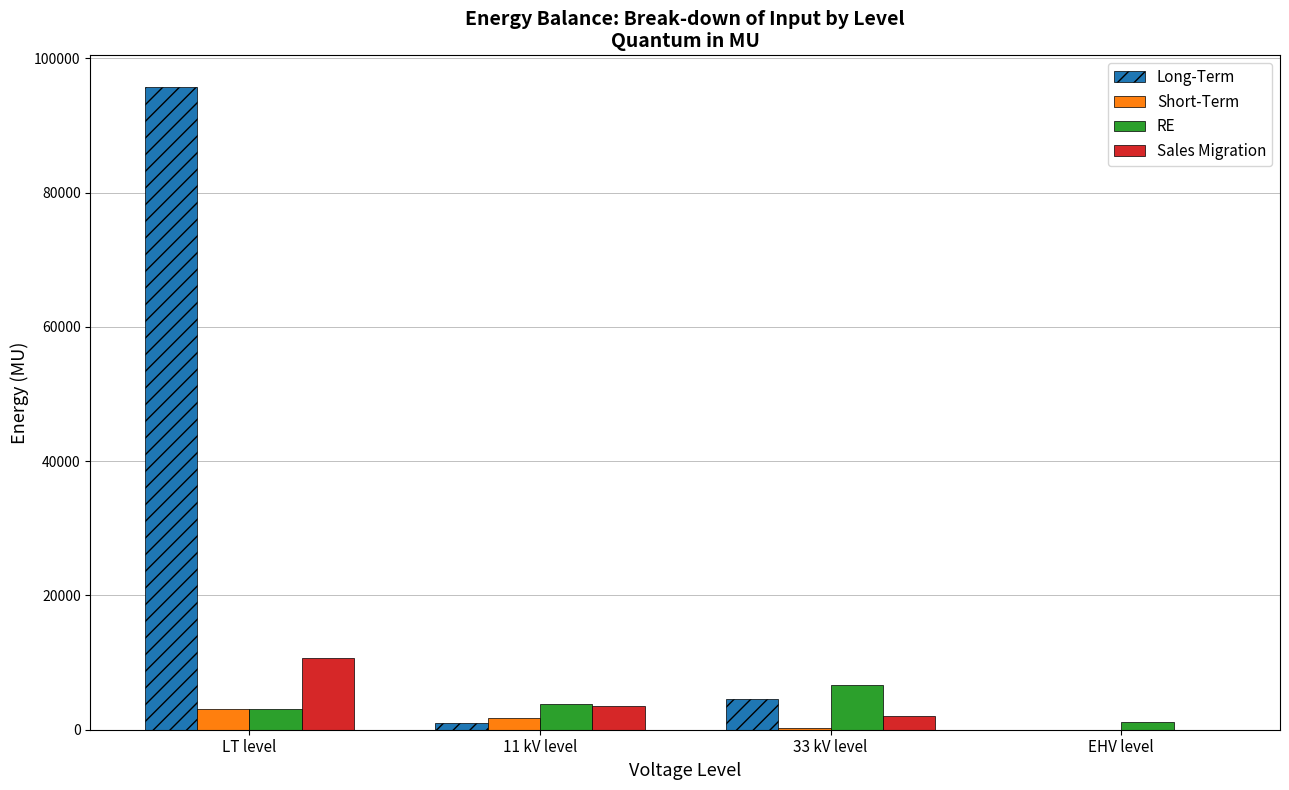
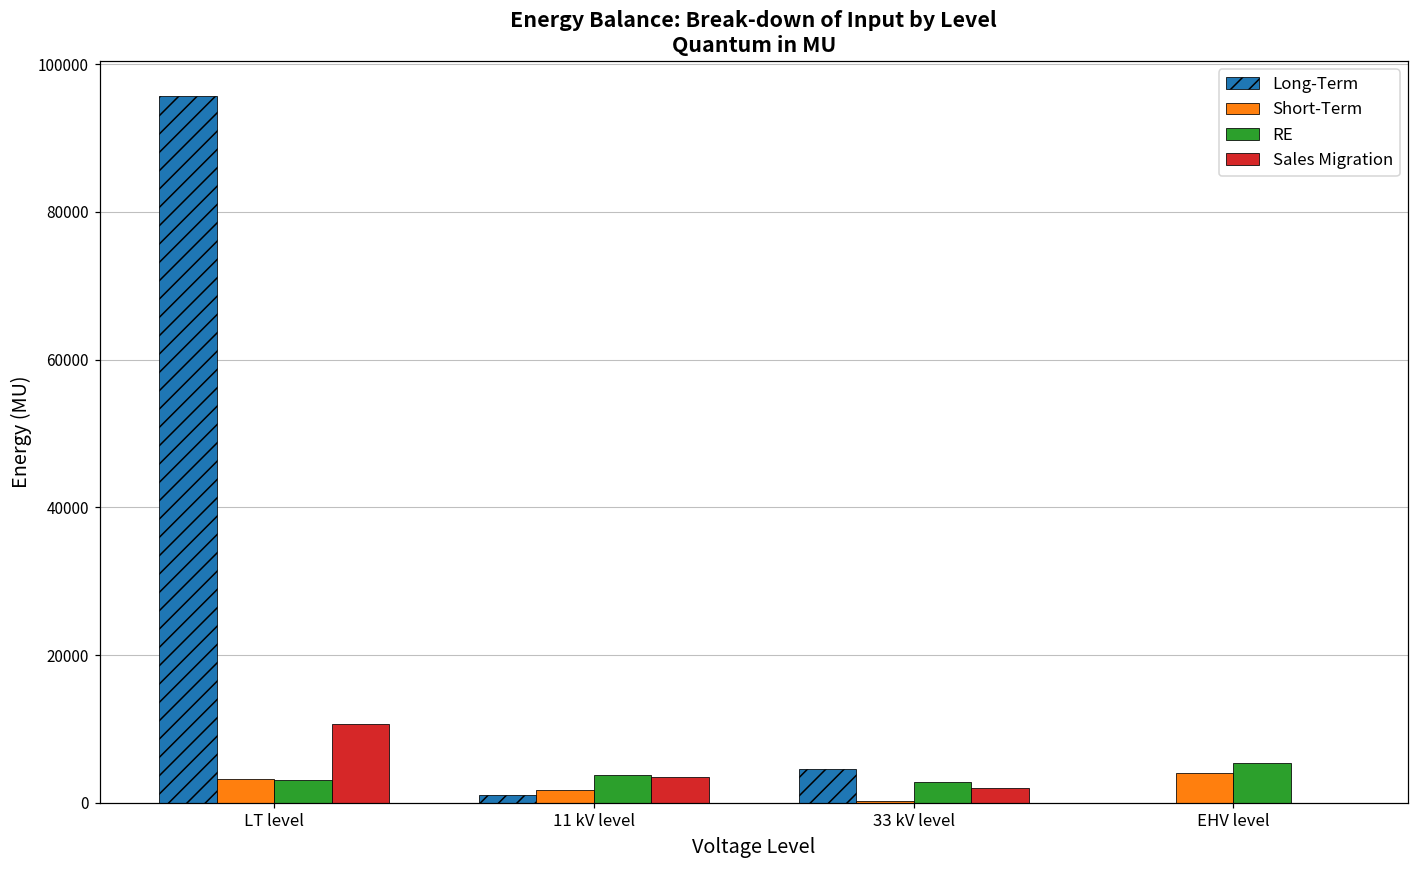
  {
    "Long-Term": {
      "LT level": 96000,
      "11 kV level": 1000,
      "33 kV level": 5000,
      "EHV level": 0
    },
    "Short-Term": {
      "LT level": 3000,
      "11 kV level": 2000,
-     "EHV level": 0
+     "EHV level": 4000
    },
    "RE": {
      "LT level": 3000,
      "11 kV level": 4000,
-     "33 kV level": 7000,
-     "EHV level": 1000
+     "33 kV level": 3000,
+     "EHV level": 5000
    },
    "Sales Migration": {
      "LT level": 11000,
      "11 kV level": 3000,
      "33 kV level": 2000,
      "EHV level": 0
    }
  }
